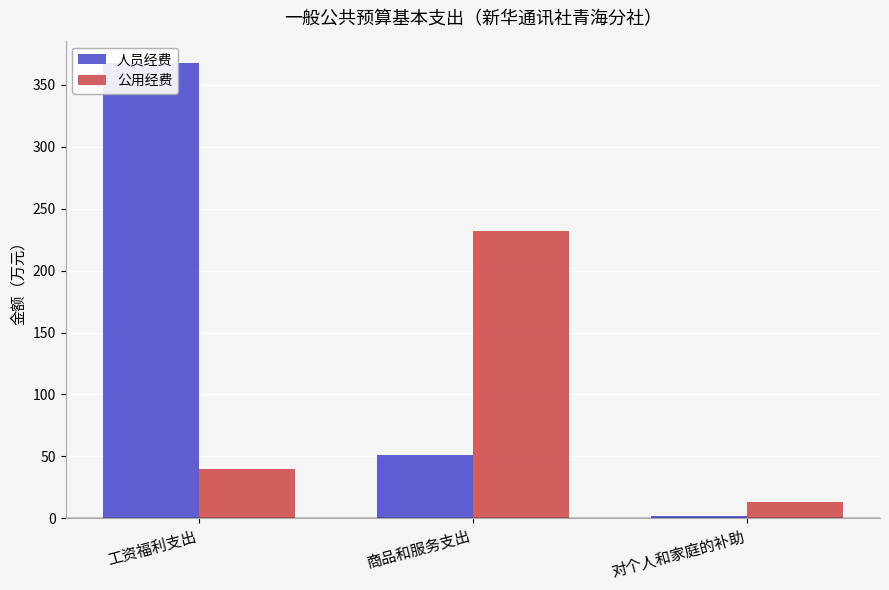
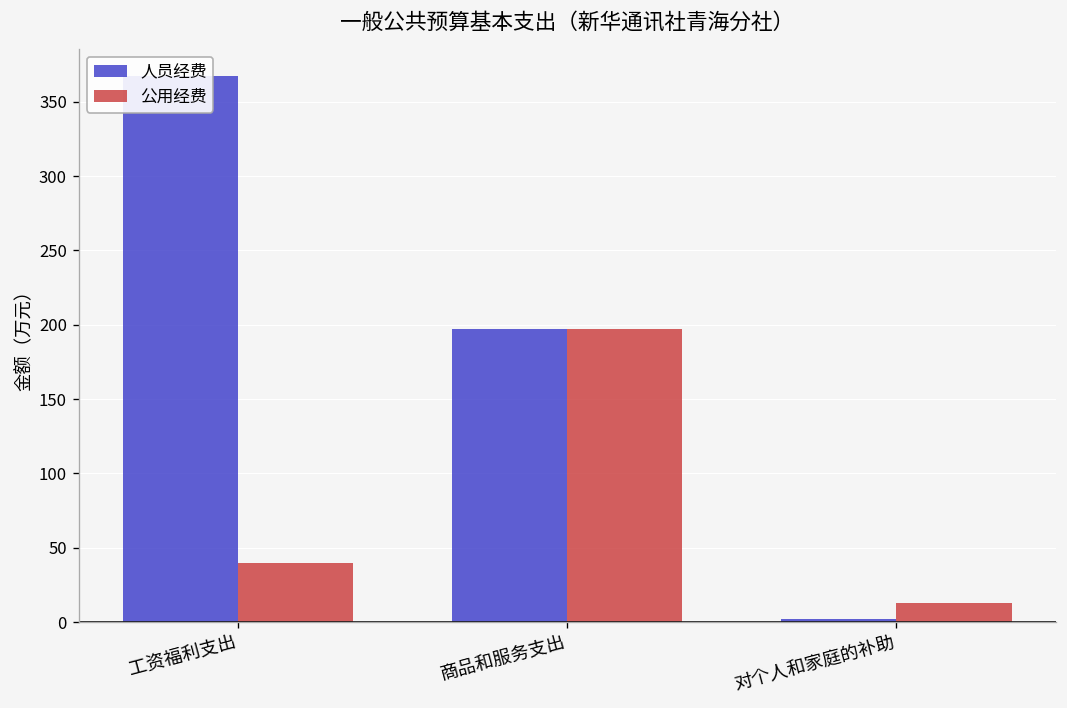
  {
    "人员经费": {
-     "商品和服务支出": 51
+     "商品和服务支出": 197
    },
    "公用经费": {
      "工资福利支出": 40,
-     "商品和服务支出": 232,
+     "商品和服务支出": 197,
      "对个人和家庭的补助": 13
    }
  }
